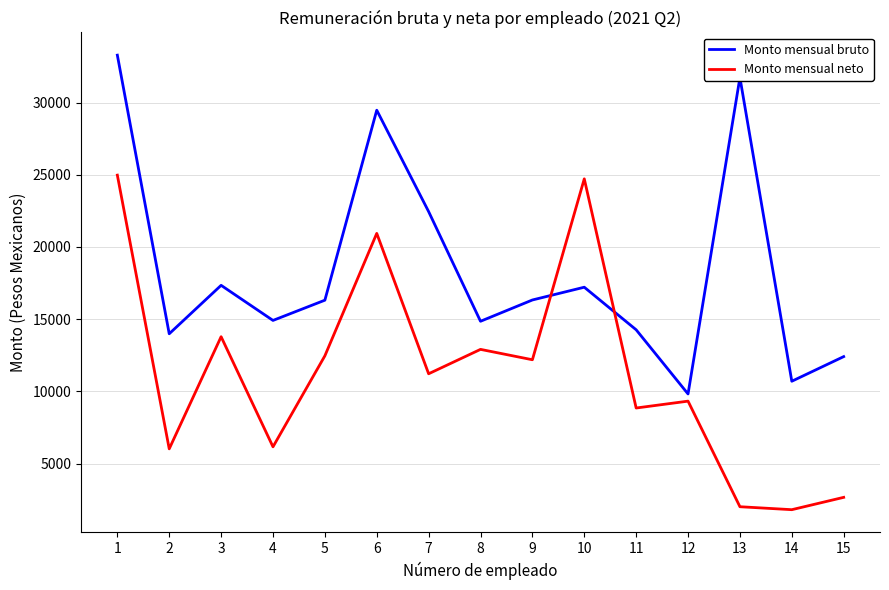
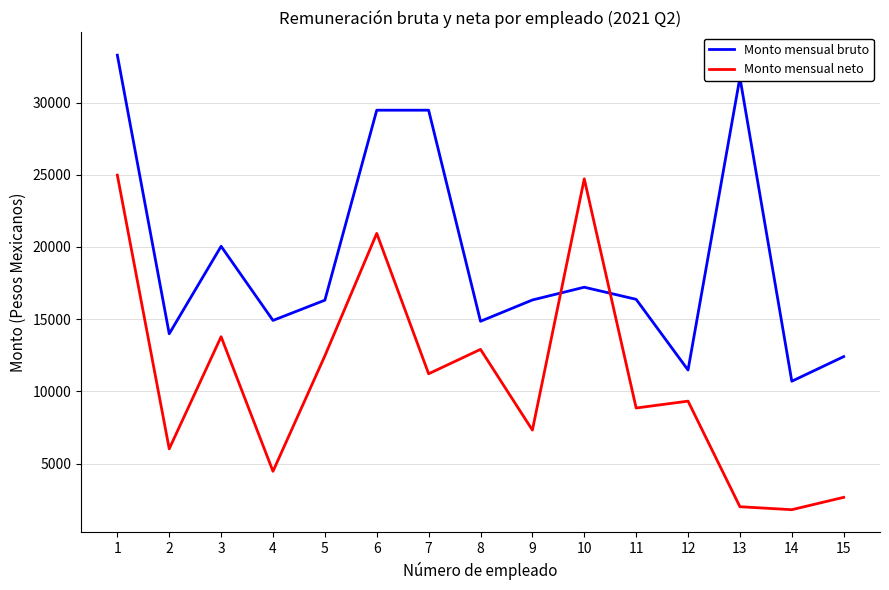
  {
    "Monto mensual bruto": {
      "1": 33300,
      "2": 14000,
-     "3": 17300,
+     "3": 20000,
      "4": 14900,
      "5": 16300,
      "6": 29500,
-     "7": 22400,
+     "7": 29500,
      "8": 14900,
      "9": 16300,
      "10": 17200,
-     "11": 14300,
-     "12": 9800,
+     "11": 16400,
+     "12": 11500,
      "14": 10700,
      "15": 12400
    },
    "Monto mensual neto": {
      "1": 25000,
      "2": 6000,
      "3": 13800,
-     "4": 6200,
+     "4": 4500,
      "5": 12500,
      "6": 20900,
      "7": 11200,
      "8": 12900,
-     "9": 12200,
+     "9": 7300,
      "10": 24700,
      "11": 8800,
      "12": 9300,
      "13": 2000,
      "14": 1800,
      "15": 2700
    }
  }
